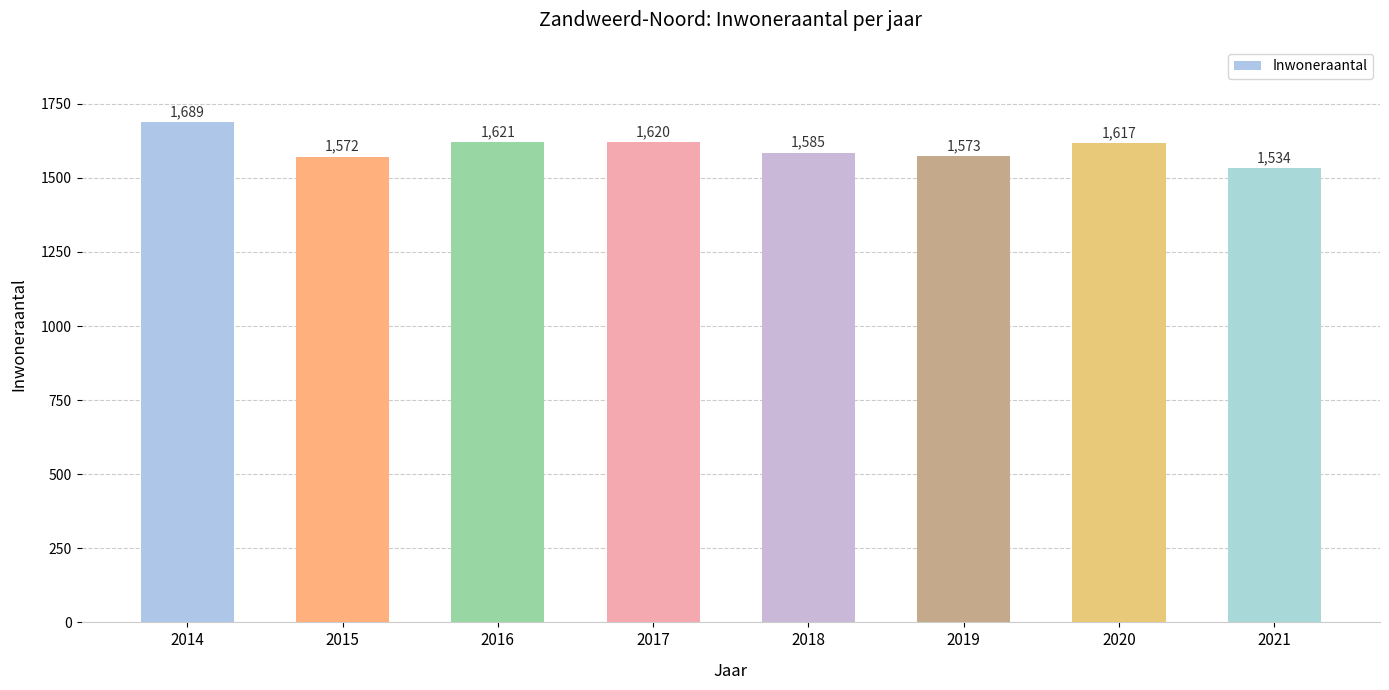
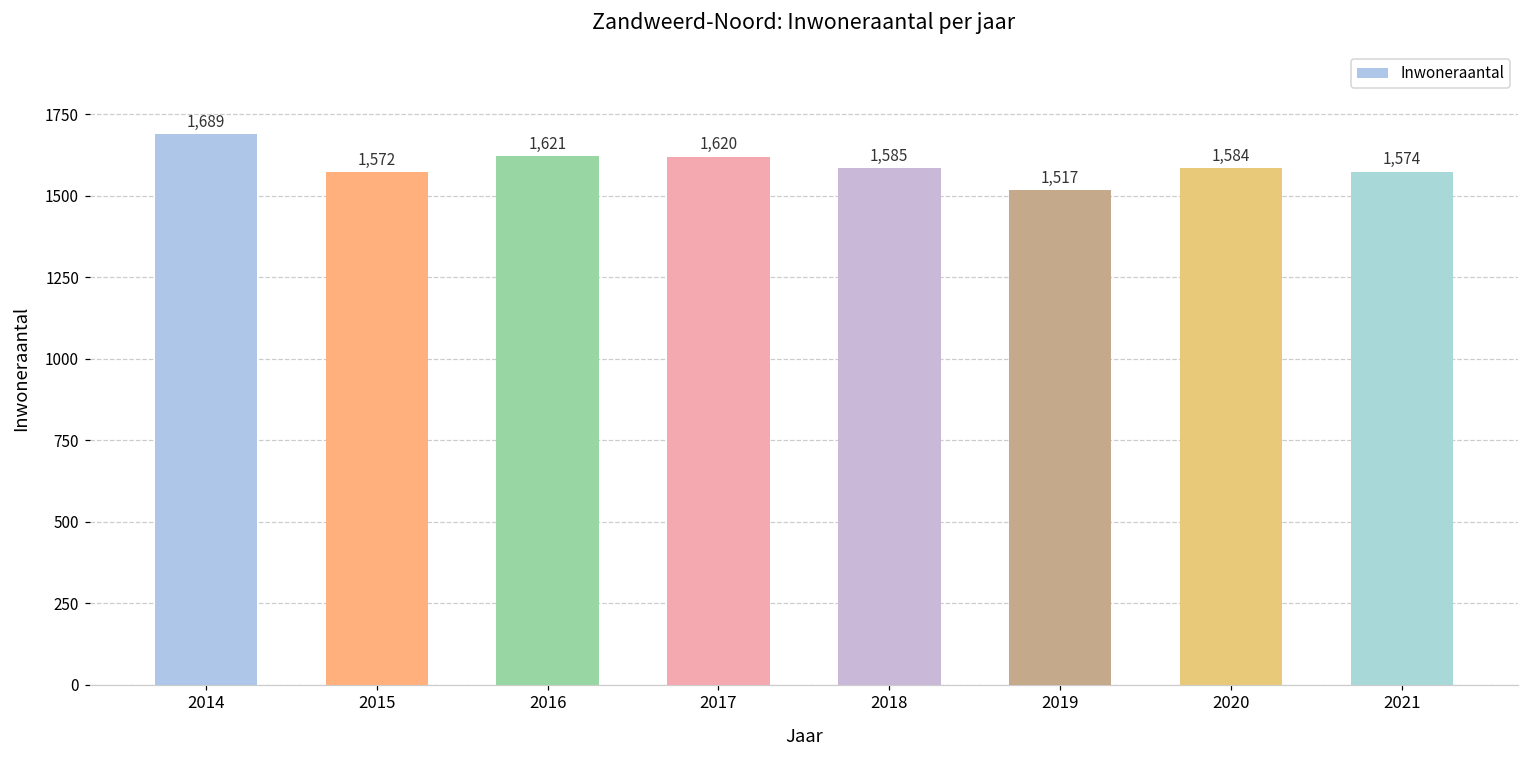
  {
    "2014": "1,689",
    "2015": "1,572",
    "2016": "1,621",
    "2017": "1,620",
    "2018": "1,585",
-   "2019": "1,573",
-   "2020": "1,617",
-   "2021": "1,534"
+   "2019": "1,517",
+   "2020": "1,584",
+   "2021": "1,574"
  }
